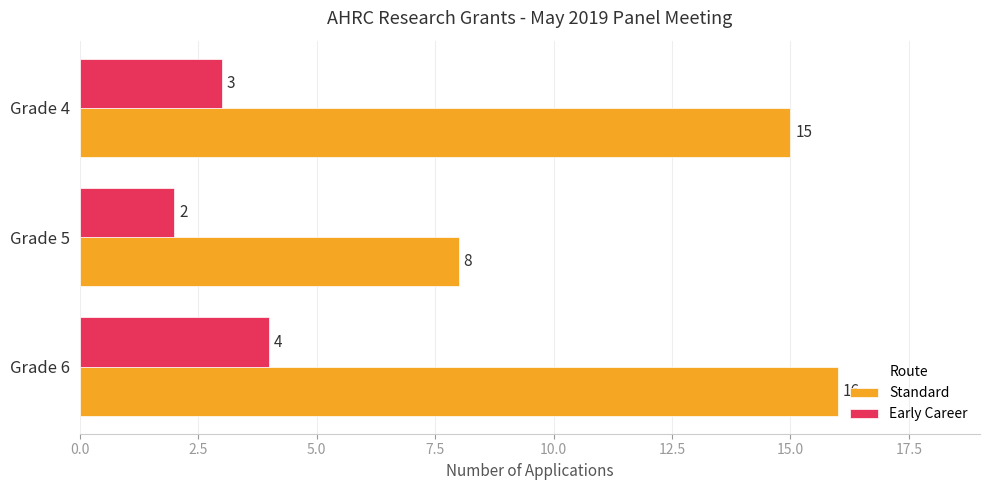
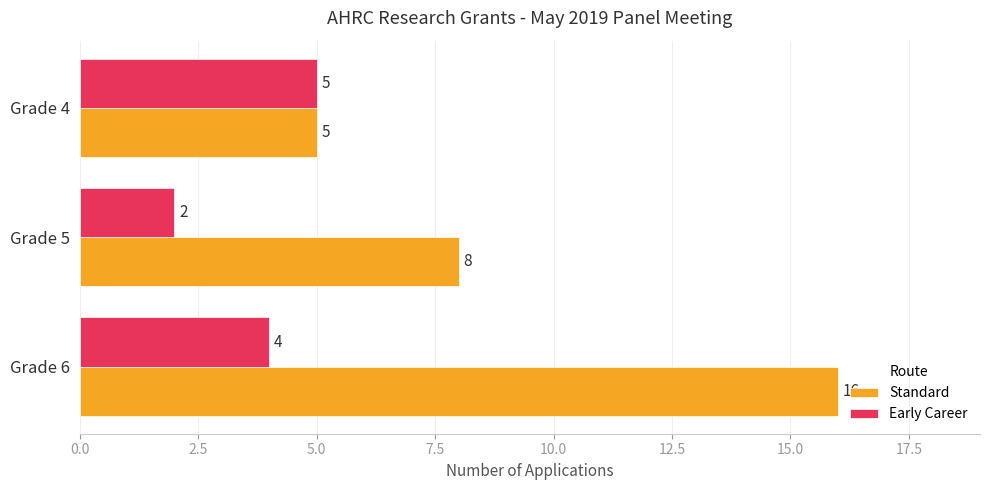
  {
    "Standard": {
-     "Grade 4": 15,
+     "Grade 4": 5,
      "Grade 5": 8,
      "Grade 6": 16
    },
    "Early Career": {
-     "Grade 4": 3,
+     "Grade 4": 5,
      "Grade 5": 2,
      "Grade 6": 4
    }
  }
